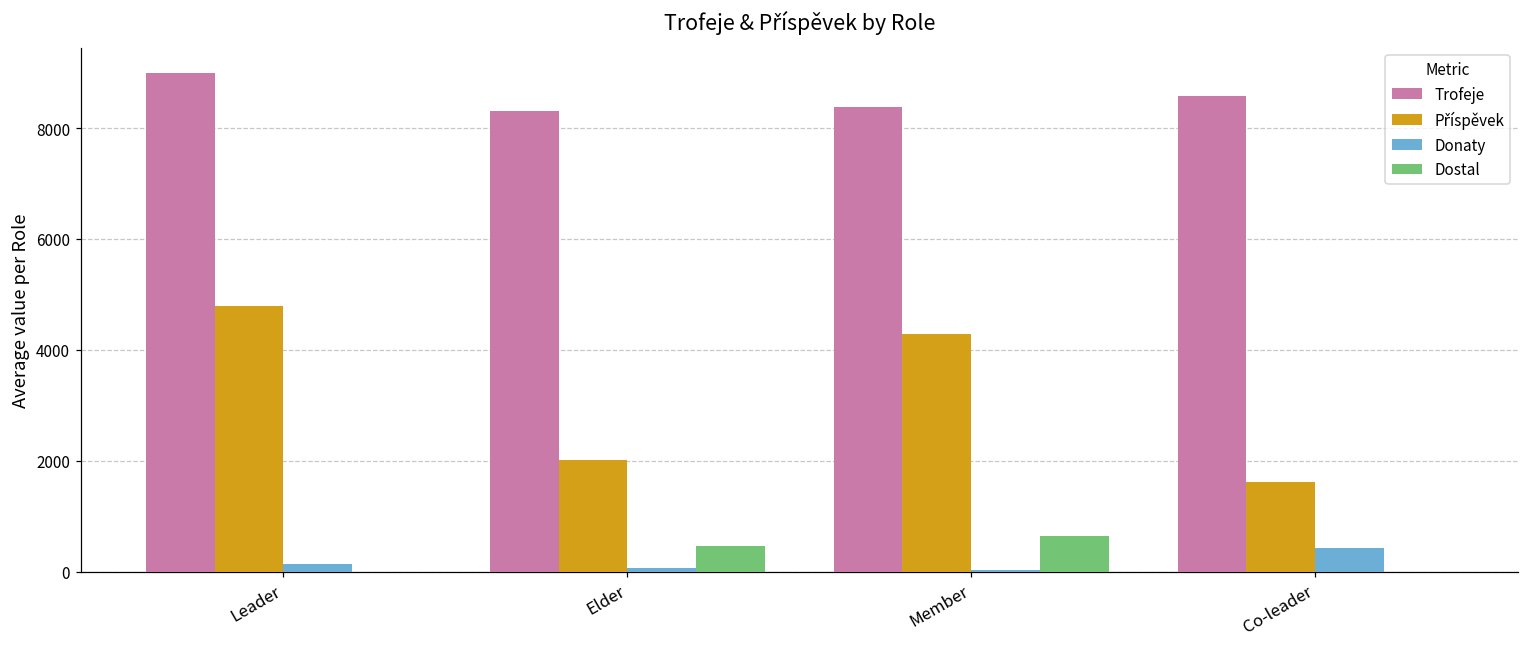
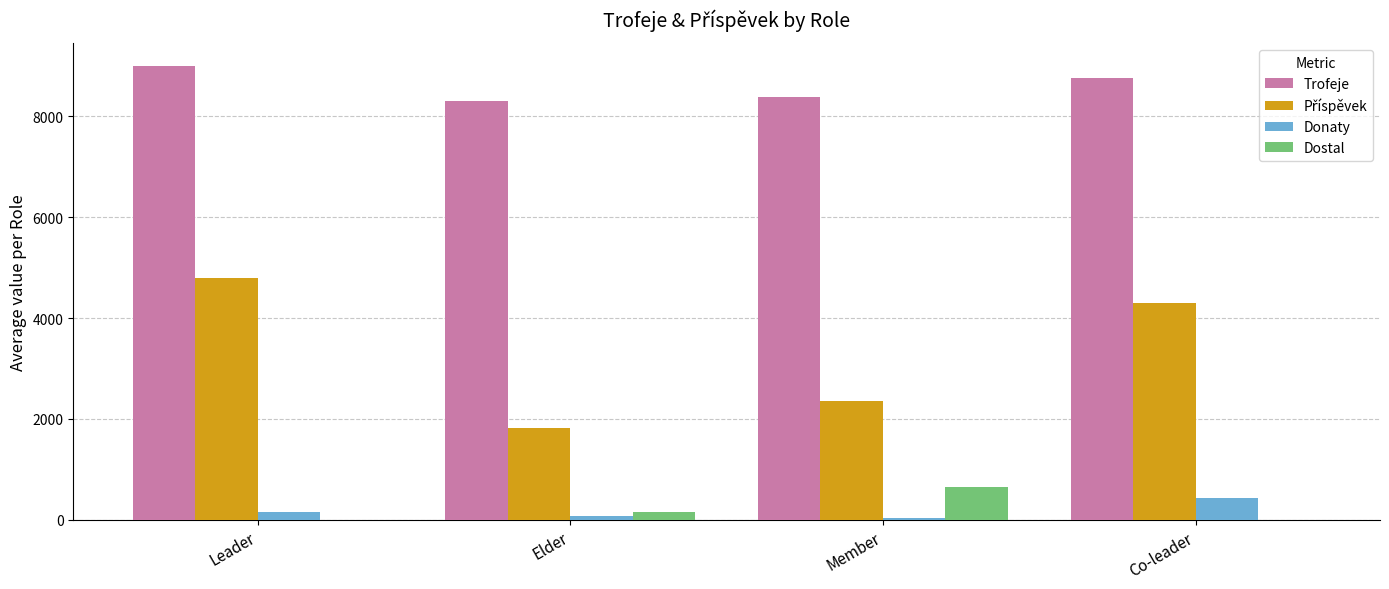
  {
    "Trofeje": {
      "Leader": 9000,
      "Elder": 8300,
      "Member": 8400,
-     "Co-leader": 8600
+     "Co-leader": 8800
    },
    "Příspěvek": {
      "Leader": 4800,
-     "Elder": 2000,
-     "Member": 4300,
-     "Co-leader": 1600
+     "Elder": 1800,
+     "Member": 2300,
+     "Co-leader": 4300
    },
    "Donaty": {
      "Leader": 200,
      "Elder": 100,
      "Co-leader": 400
    },
    "Dostal": {
      "Leader": 0,
-     "Elder": 500,
+     "Elder": 200,
      "Member": 600,
      "Co-leader": 0
    }
  }
